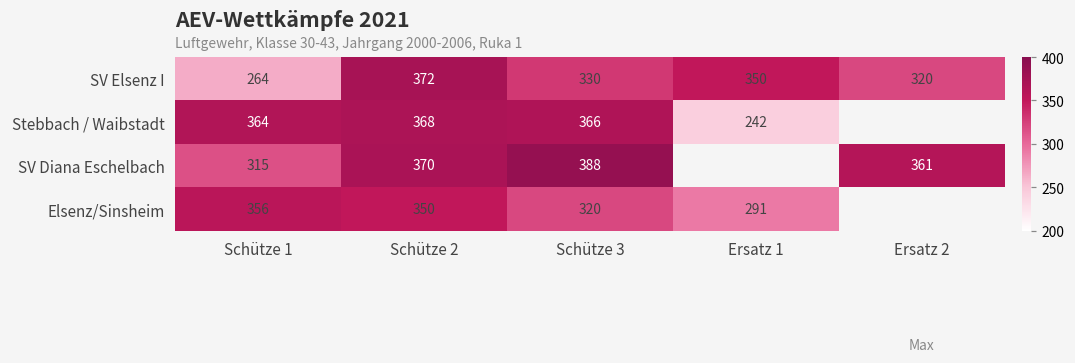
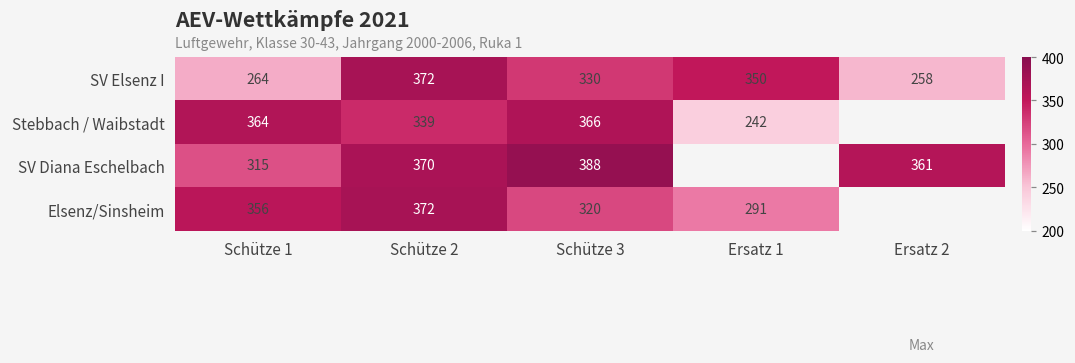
  {
    "SV Elsenz I": {
      "Schütze 1": 264,
      "Schütze 2": 372,
      "Schütze 3": 330,
      "Ersatz 1": 350,
-     "Ersatz 2": 320
+     "Ersatz 2": 258
    },
    "Stebbach / Waibstadt": {
      "Schütze 1": 364,
-     "Schütze 2": 368,
+     "Schütze 2": 339,
      "Schütze 3": 366,
      "Ersatz 1": 242
    },
    "SV Diana Eschelbach": {
      "Schütze 1": 315,
      "Schütze 2": 370,
      "Schütze 3": 388,
      "Ersatz 2": 361
    },
    "Elsenz/Sinsheim": {
      "Schütze 1": 356,
-     "Schütze 2": 350,
+     "Schütze 2": 372,
      "Schütze 3": 320,
      "Ersatz 1": 291
    }
  }
